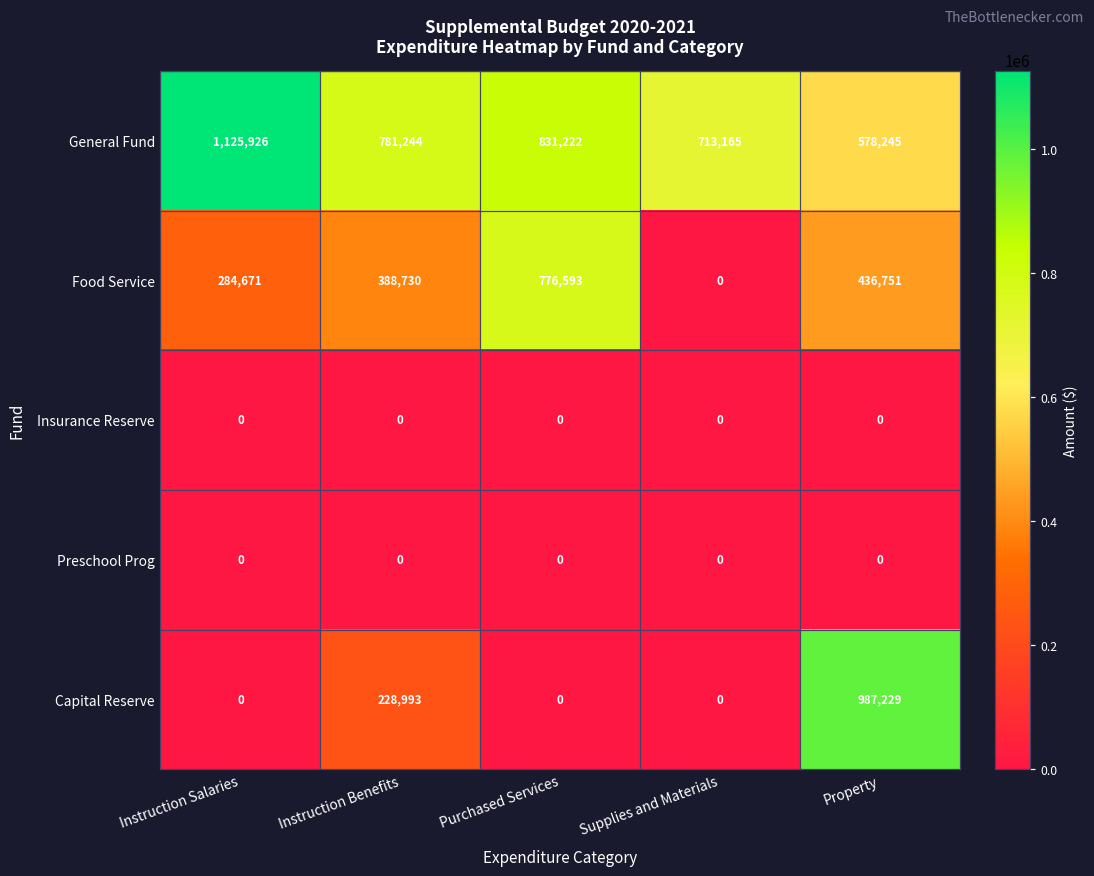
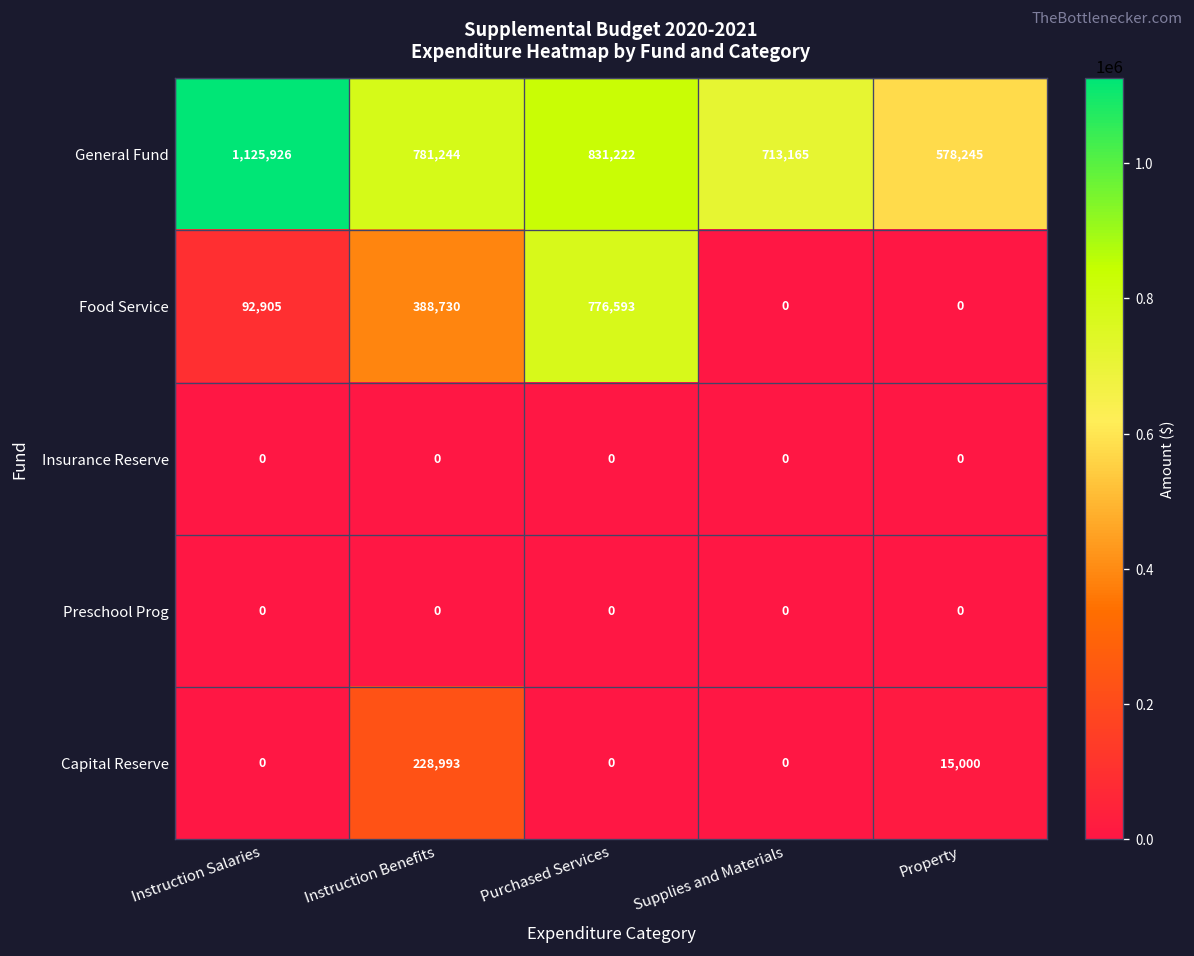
  {
    "General Fund": {
      "Instruction Salaries": "1,125,926",
      "Instruction Benefits": "781,244",
      "Purchased Services": "831,222",
      "Supplies and Materials": "713,165",
      "Property": "578,245"
    },
    "Food Service": {
-     "Instruction Salaries": "284,671",
+     "Instruction Salaries": "92,905",
      "Instruction Benefits": "388,730",
      "Purchased Services": "776,593",
      "Supplies and Materials": "0",
-     "Property": "436,751"
+     "Property": "0"
    },
    "Insurance Reserve": {
      "Instruction Salaries": "0",
      "Instruction Benefits": "0",
      "Purchased Services": "0",
      "Supplies and Materials": "0",
      "Property": "0"
    },
    "Preschool Prog": {
      "Instruction Salaries": "0",
      "Instruction Benefits": "0",
      "Purchased Services": "0",
      "Supplies and Materials": "0",
      "Property": "0"
    },
    "Capital Reserve": {
      "Instruction Salaries": "0",
      "Instruction Benefits": "228,993",
      "Purchased Services": "0",
      "Supplies and Materials": "0",
-     "Property": "987,229"
+     "Property": "15,000"
    }
  }
